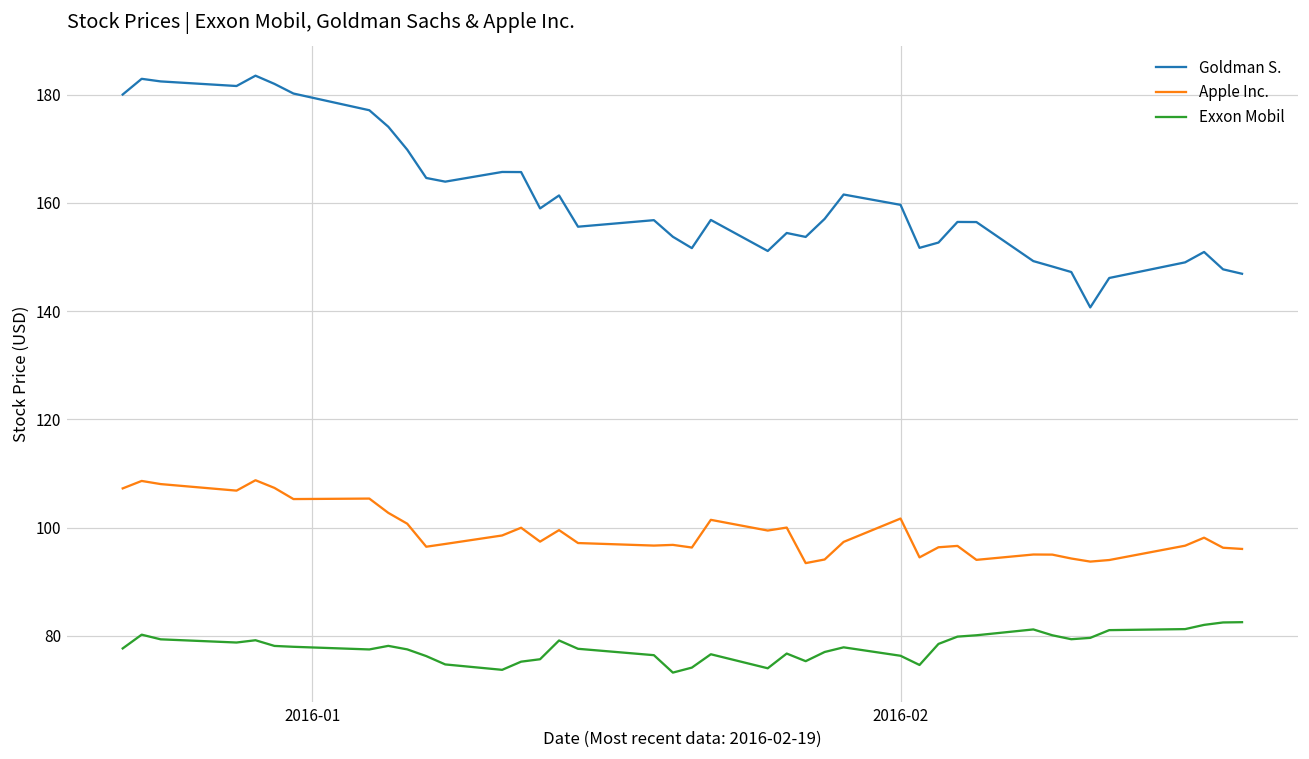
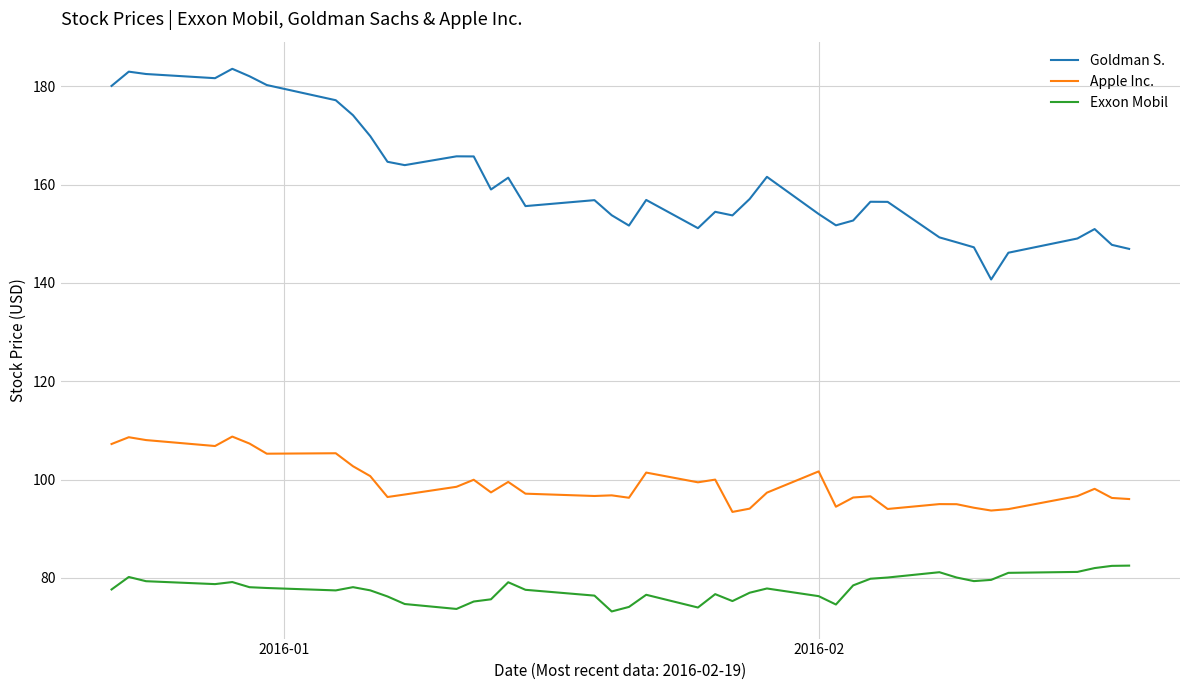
  {
    "Goldman S.": {
-     "2016-02": 160
+     "2016-02": 154
    },
    "Apple Inc.": {
      "2016-02": 102
    },
    "Exxon Mobil": {
      "2016-02": 76
    }
  }
